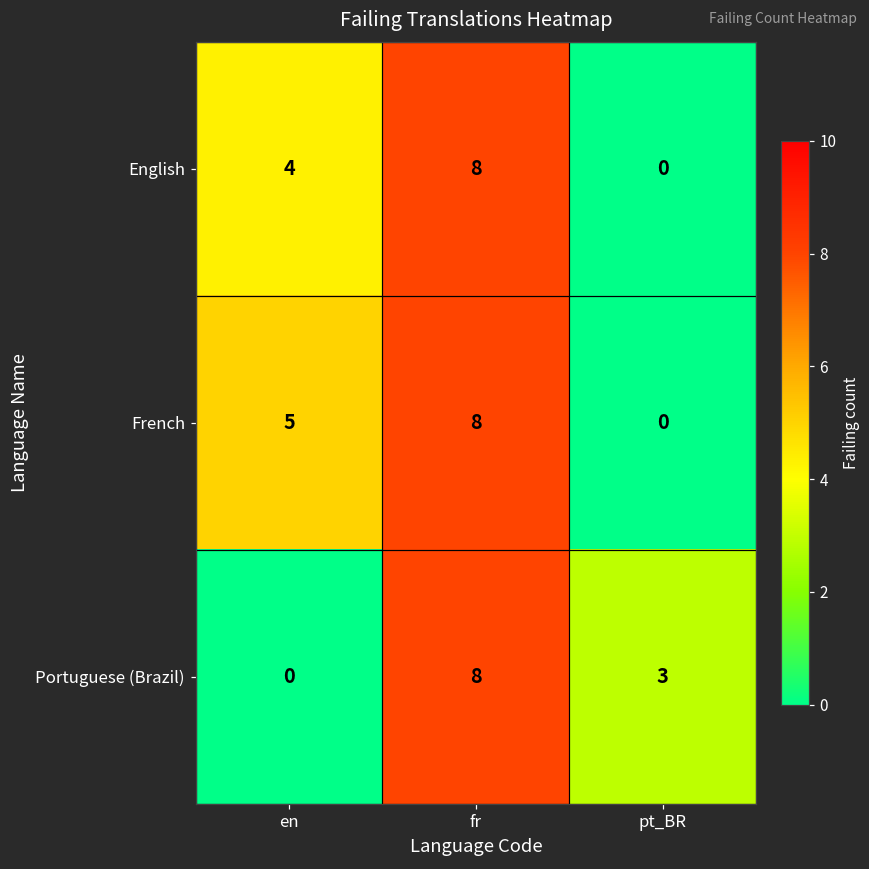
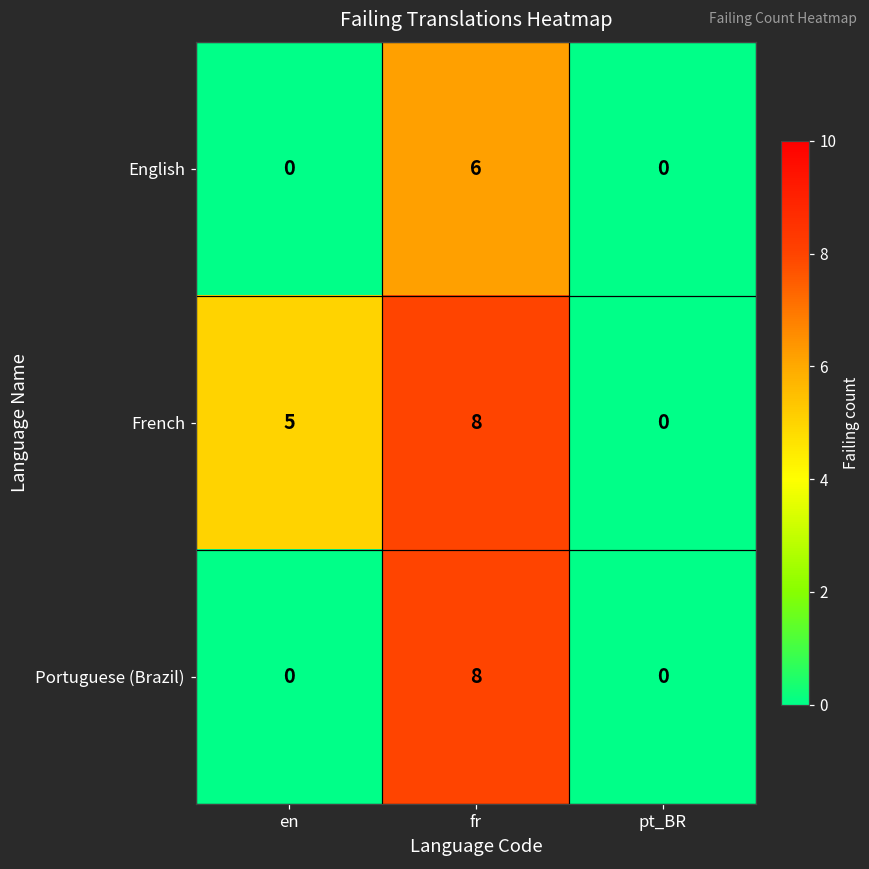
  {
    "English": {
-     "en": 4,
-     "fr": 8,
+     "en": 0,
+     "fr": 6,
      "pt_BR": 0
    },
    "French": {
      "en": 5,
      "fr": 8,
      "pt_BR": 0
    },
    "Portuguese (Brazil)": {
      "en": 0,
      "fr": 8,
-     "pt_BR": 3
+     "pt_BR": 0
    }
  }
